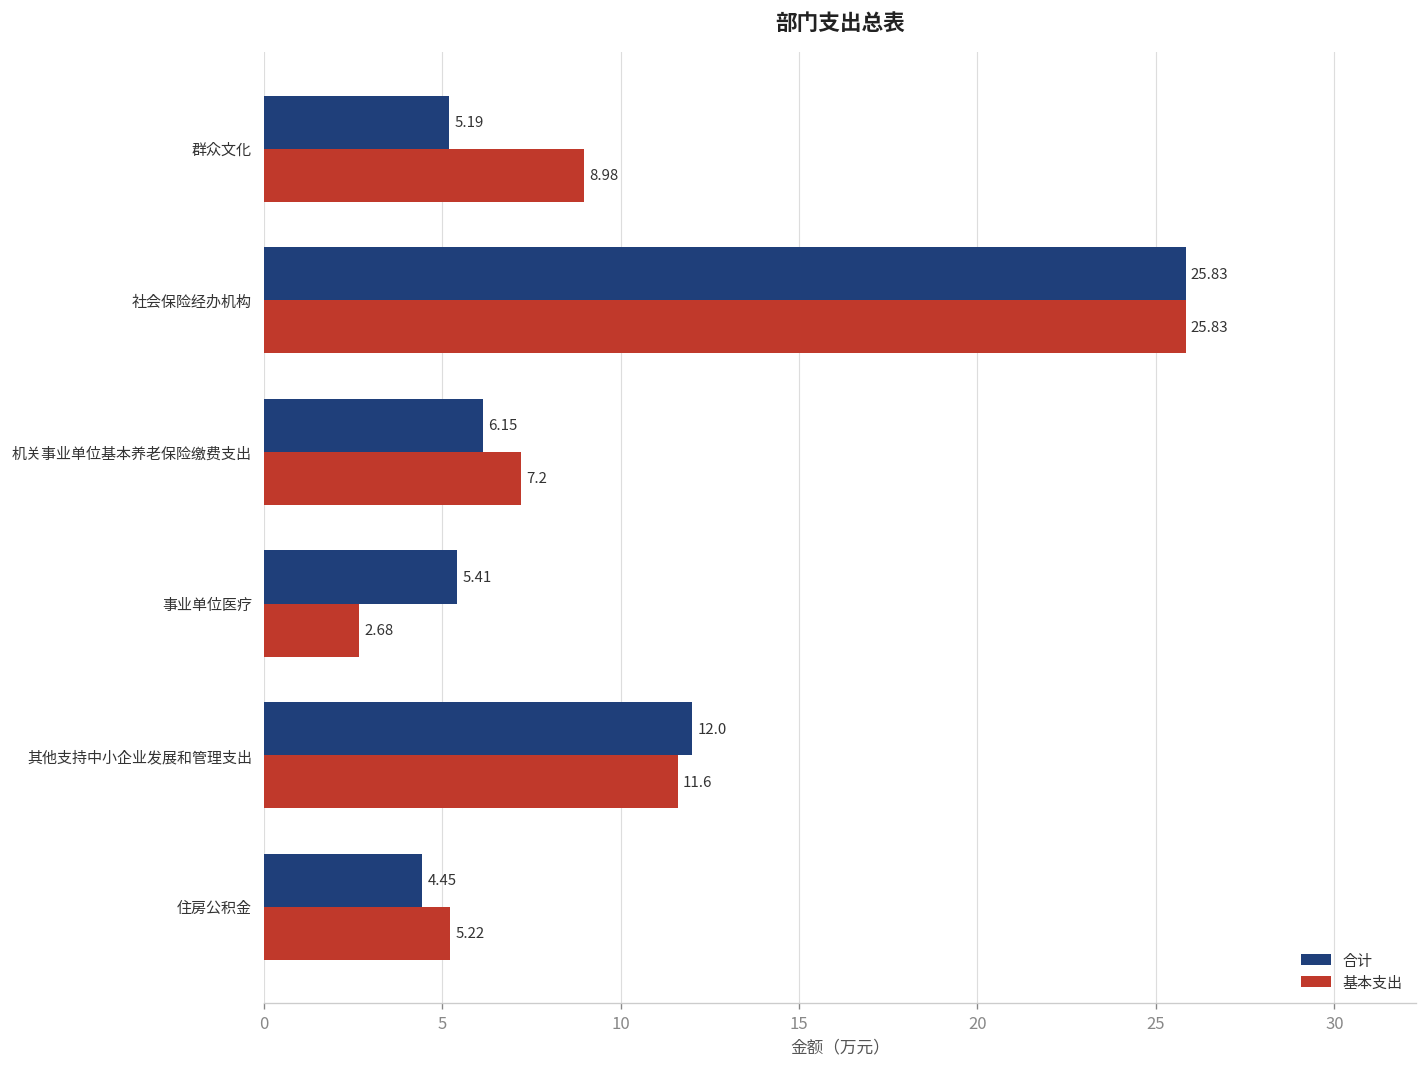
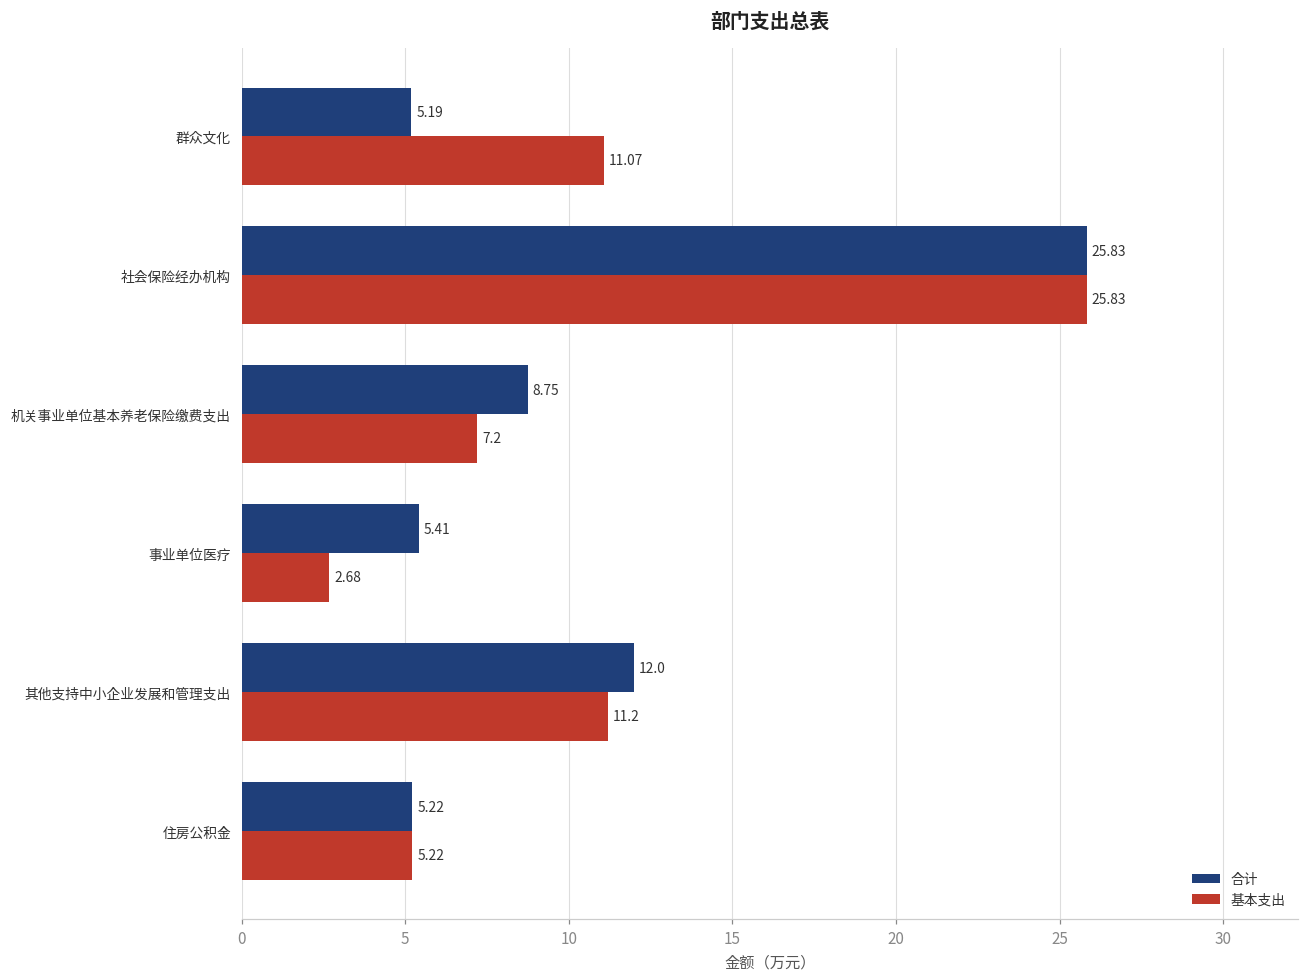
  {
    "合计": {
      "群众文化": 5.19,
      "社会保险经办机构": 25.83,
-     "机关事业单位基本养老保险缴费支出": 6.15,
+     "机关事业单位基本养老保险缴费支出": 8.75,
      "事业单位医疗": 5.41,
      "其他支持中小企业发展和管理支出": 12.0,
-     "住房公积金": 4.45
+     "住房公积金": 5.22
    },
    "基本支出": {
-     "群众文化": 8.98,
+     "群众文化": 11.07,
      "社会保险经办机构": 25.83,
      "机关事业单位基本养老保险缴费支出": 7.2,
      "事业单位医疗": 2.68,
-     "其他支持中小企业发展和管理支出": 11.6,
+     "其他支持中小企业发展和管理支出": 11.2,
      "住房公积金": 5.22
    }
  }
